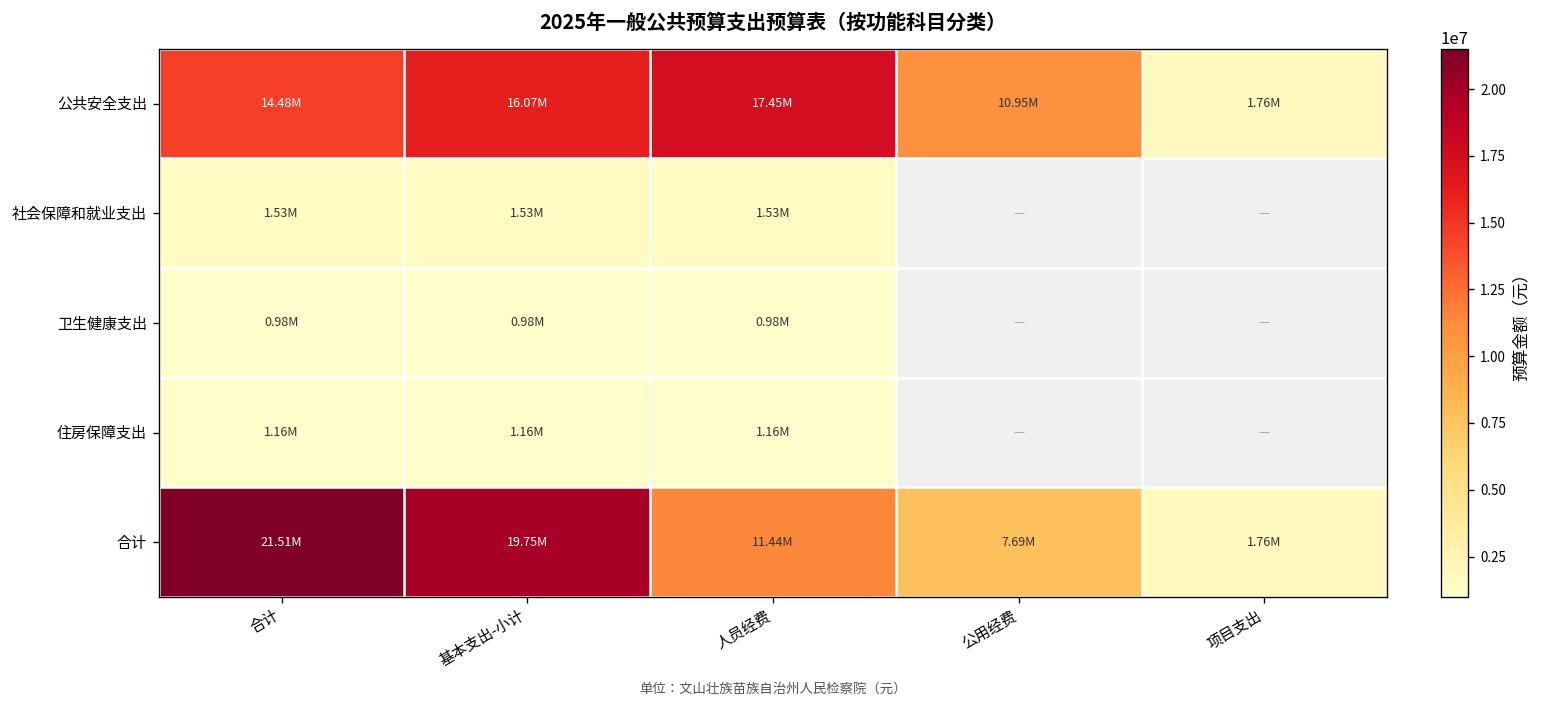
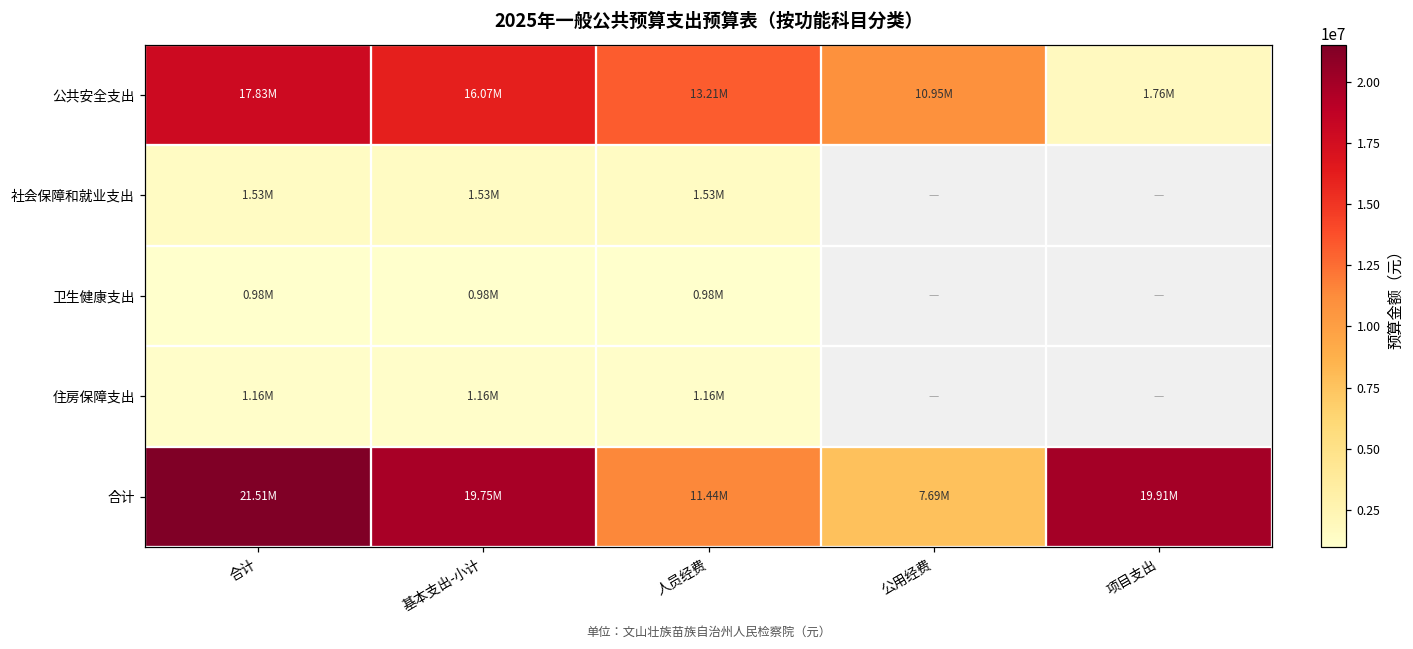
  {
    "公共安全支出": {
-     "合计": "14.48M",
+     "合计": "17.83M",
      "基本支出-小计": "16.07M",
-     "人员经费": "17.45M",
+     "人员经费": "13.21M",
      "公用经费": "10.95M",
      "项目支出": "1.76M"
    },
    "社会保障和就业支出": {
      "合计": "1.53M",
      "基本支出-小计": "1.53M",
      "人员经费": "1.53M"
    },
    "卫生健康支出": {
      "合计": "0.98M",
      "基本支出-小计": "0.98M",
      "人员经费": "0.98M"
    },
    "住房保障支出": {
      "合计": "1.16M",
      "基本支出-小计": "1.16M",
      "人员经费": "1.16M"
    },
    "合计": {
      "合计": "21.51M",
      "基本支出-小计": "19.75M",
      "人员经费": "11.44M",
      "公用经费": "7.69M",
-     "项目支出": "1.76M"
+     "项目支出": "19.91M"
    }
  }
